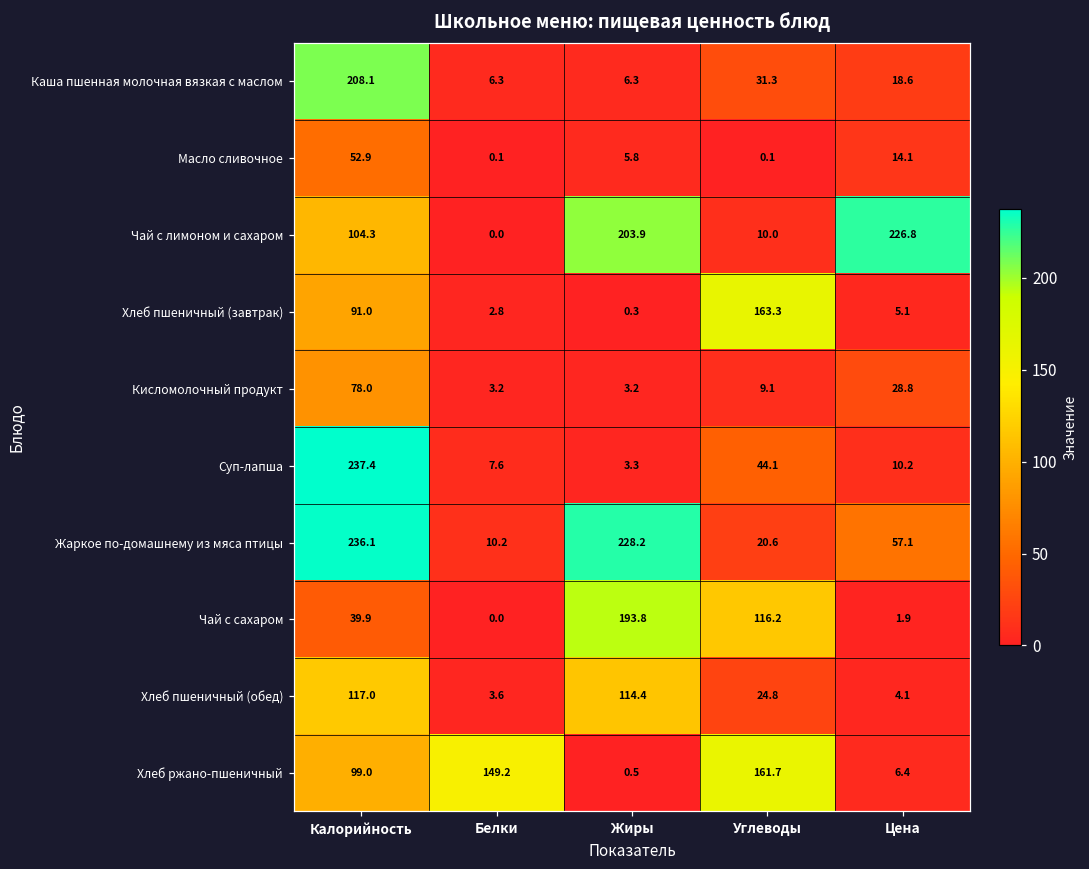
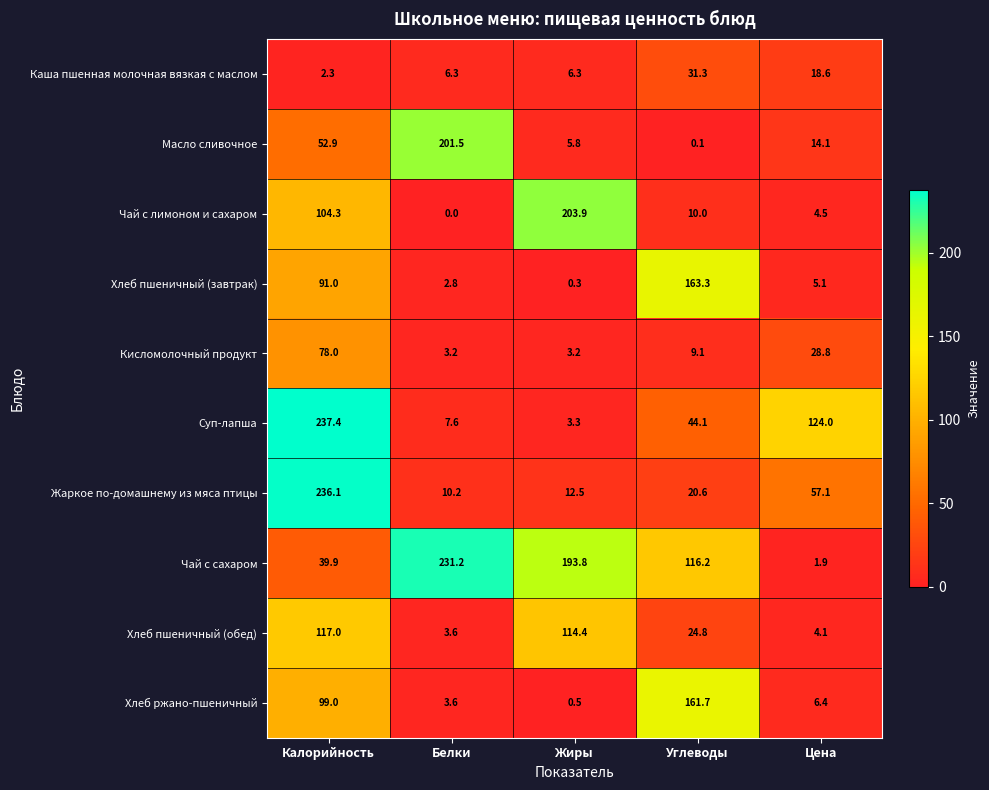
  {
    "Каша пшенная молочная вязкая с маслом": {
-     "Калорийность": 208.1,
+     "Калорийность": 2.3,
      "Белки": 6.3,
      "Жиры": 6.3,
      "Углеводы": 31.3,
      "Цена": 18.6
    },
    "Масло сливочное": {
      "Калорийность": 52.9,
-     "Белки": 0.1,
+     "Белки": 201.5,
      "Жиры": 5.8,
      "Углеводы": 0.1,
      "Цена": 14.1
    },
    "Чай с лимоном и сахаром": {
      "Калорийность": 104.3,
      "Белки": 0.0,
      "Жиры": 203.9,
      "Углеводы": 10.0,
-     "Цена": 226.8
+     "Цена": 4.5
    },
    "Хлеб пшеничный (завтрак)": {
      "Калорийность": 91.0,
      "Белки": 2.8,
      "Жиры": 0.3,
      "Углеводы": 163.3,
      "Цена": 5.1
    },
    "Кисломолочный продукт": {
      "Калорийность": 78.0,
      "Белки": 3.2,
      "Жиры": 3.2,
      "Углеводы": 9.1,
      "Цена": 28.8
    },
    "Суп-лапша": {
      "Калорийность": 237.4,
      "Белки": 7.6,
      "Жиры": 3.3,
      "Углеводы": 44.1,
-     "Цена": 10.2
+     "Цена": 124.0
    },
    "Жаркое по-домашнему из мяса птицы": {
      "Калорийность": 236.1,
      "Белки": 10.2,
-     "Жиры": 228.2,
+     "Жиры": 12.5,
      "Углеводы": 20.6,
      "Цена": 57.1
    },
    "Чай с сахаром": {
      "Калорийность": 39.9,
-     "Белки": 0.0,
+     "Белки": 231.2,
      "Жиры": 193.8,
      "Углеводы": 116.2,
      "Цена": 1.9
    },
    "Хлеб пшеничный (обед)": {
      "Калорийность": 117.0,
      "Белки": 3.6,
      "Жиры": 114.4,
      "Углеводы": 24.8,
      "Цена": 4.1
    },
    "Хлеб ржано-пшеничный": {
      "Калорийность": 99.0,
-     "Белки": 149.2,
+     "Белки": 3.6,
      "Жиры": 0.5,
      "Углеводы": 161.7,
      "Цена": 6.4
    }
  }
